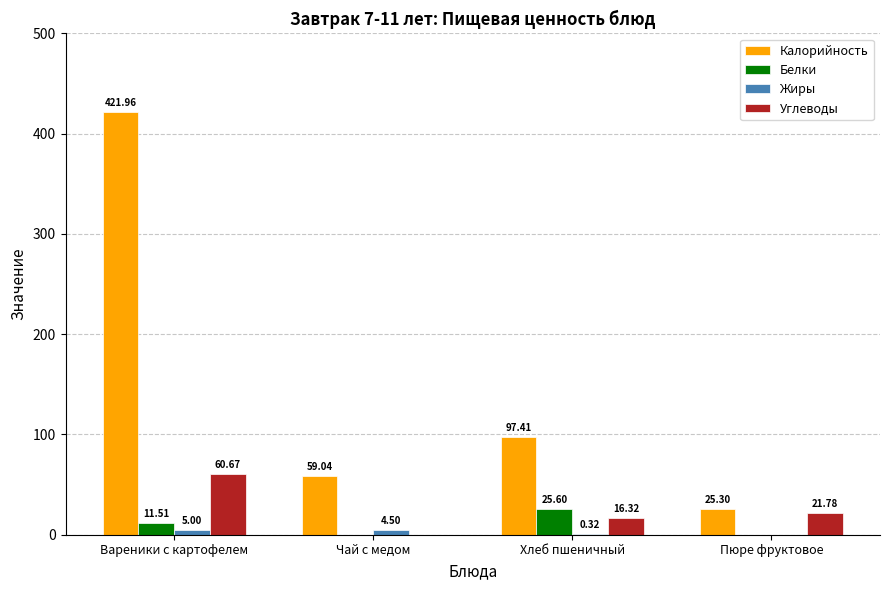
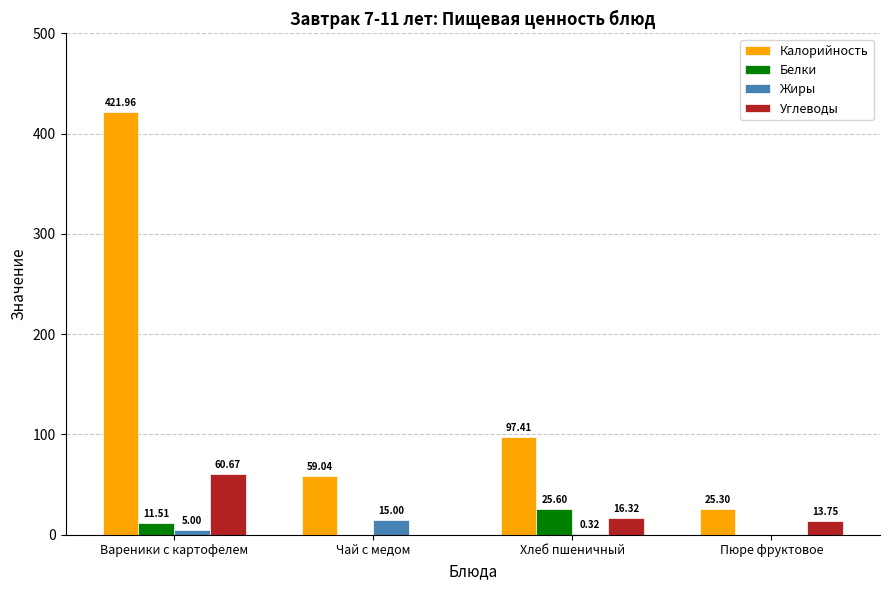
  {
    "Калорийность": {
      "Вареники с картофелем": 421.96,
      "Чай с медом": 59.04,
      "Хлеб пшеничный": 97.41,
      "Пюре фруктовое": 25.30
    },
    "Белки": {
      "Вареники с картофелем": 11.51,
      "Хлеб пшеничный": 25.60
    },
    "Жиры": {
      "Вареники с картофелем": 5.00,
-     "Чай с медом": 4.50,
+     "Чай с медом": 15.00,
      "Хлеб пшеничный": 0.32
    },
    "Углеводы": {
      "Вареники с картофелем": 60.67,
      "Хлеб пшеничный": 16.32,
-     "Пюре фруктовое": 21.78
+     "Пюре фруктовое": 13.75
    }
  }
